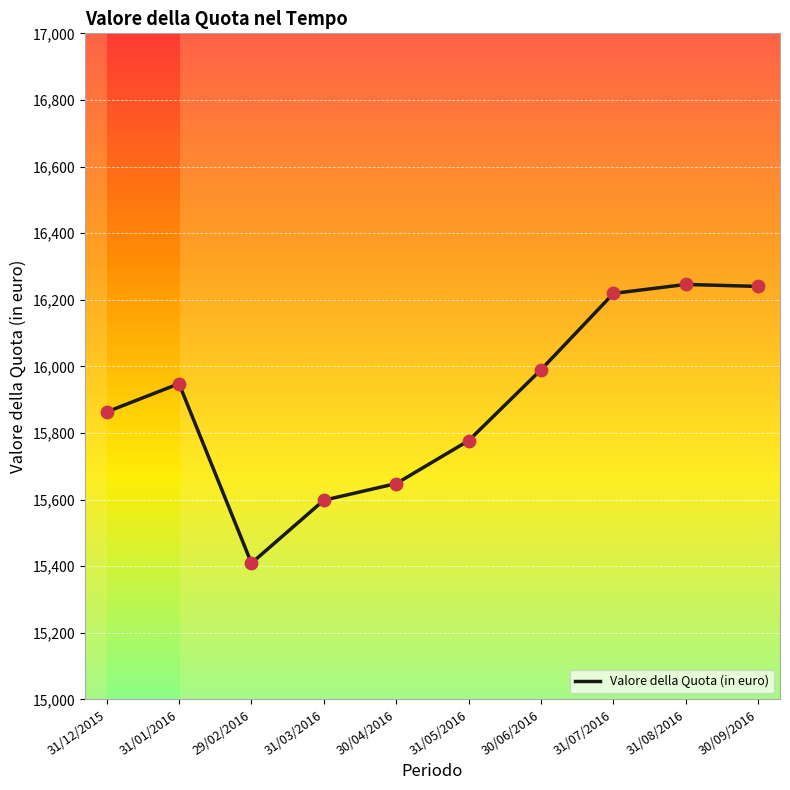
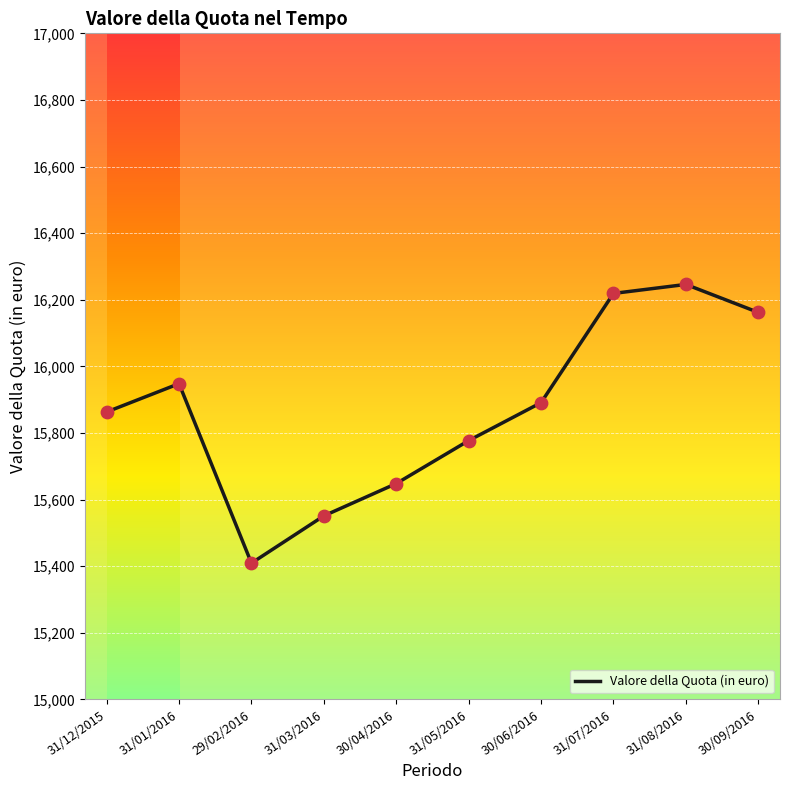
  {
    "31/12/2015": "15,860",
    "31/01/2016": "15,950",
    "29/02/2016": "15,410",
-   "31/03/2016": "15,600",
+   "31/03/2016": "15,550",
    "30/04/2016": "15,650",
    "31/05/2016": "15,780",
-   "30/06/2016": "15,990",
+   "30/06/2016": "15,890",
    "31/07/2016": "16,220",
    "31/08/2016": "16,250",
-   "30/09/2016": "16,240"
+   "30/09/2016": "16,160"
  }
